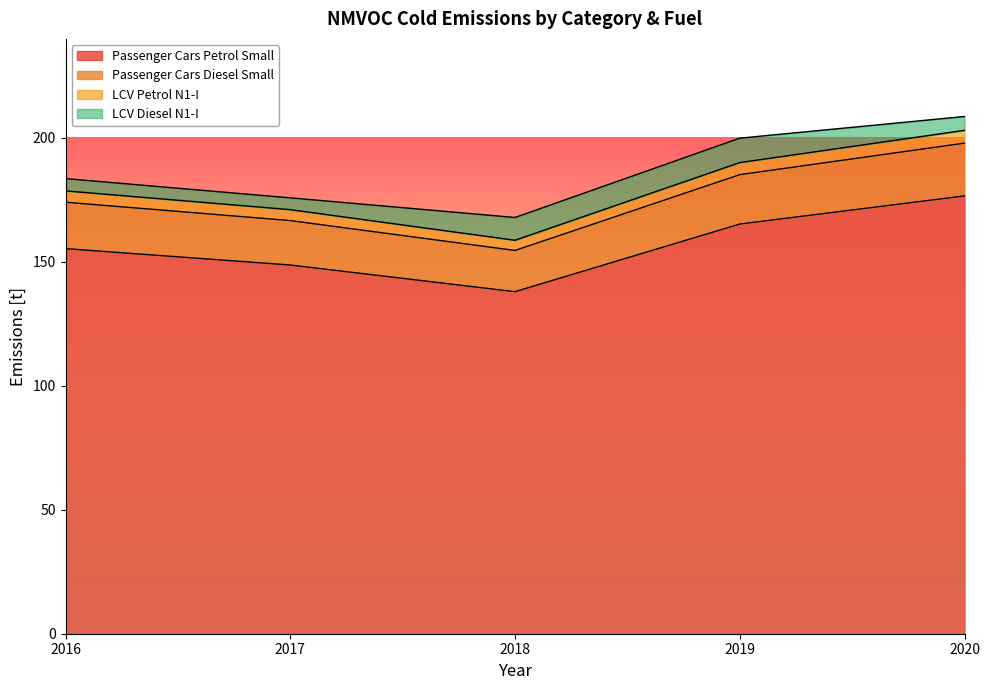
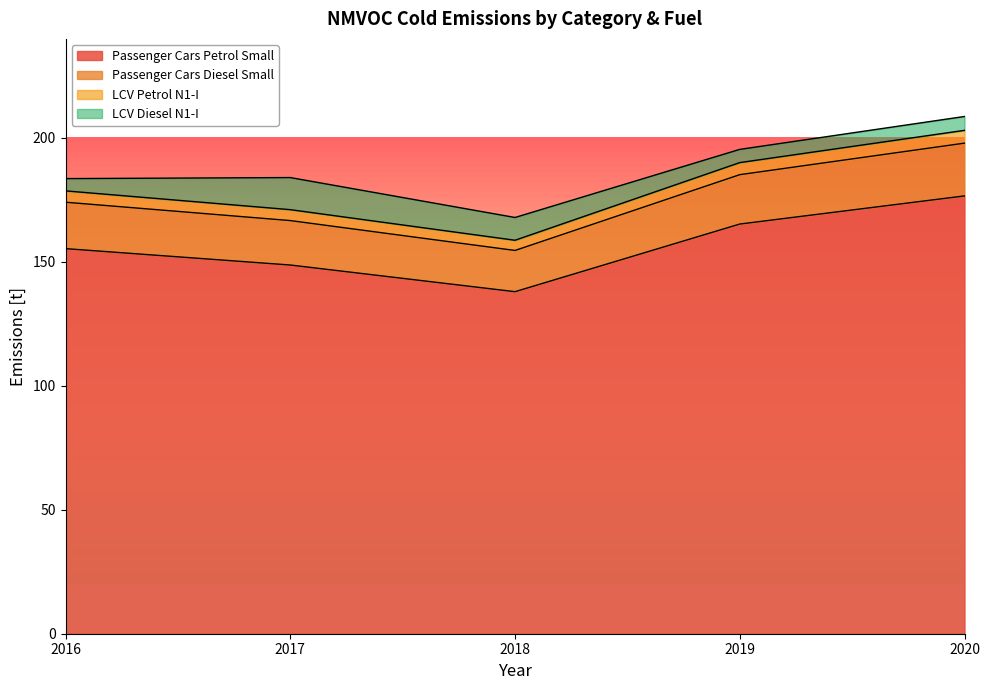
  {
    "LCV Diesel N1-I": {
      "2016": 5,
-     "2017": 5,
+     "2017": 13,
      "2018": 9,
-     "2019": 10,
+     "2019": 5,
      "2020": 6
    }
  }
